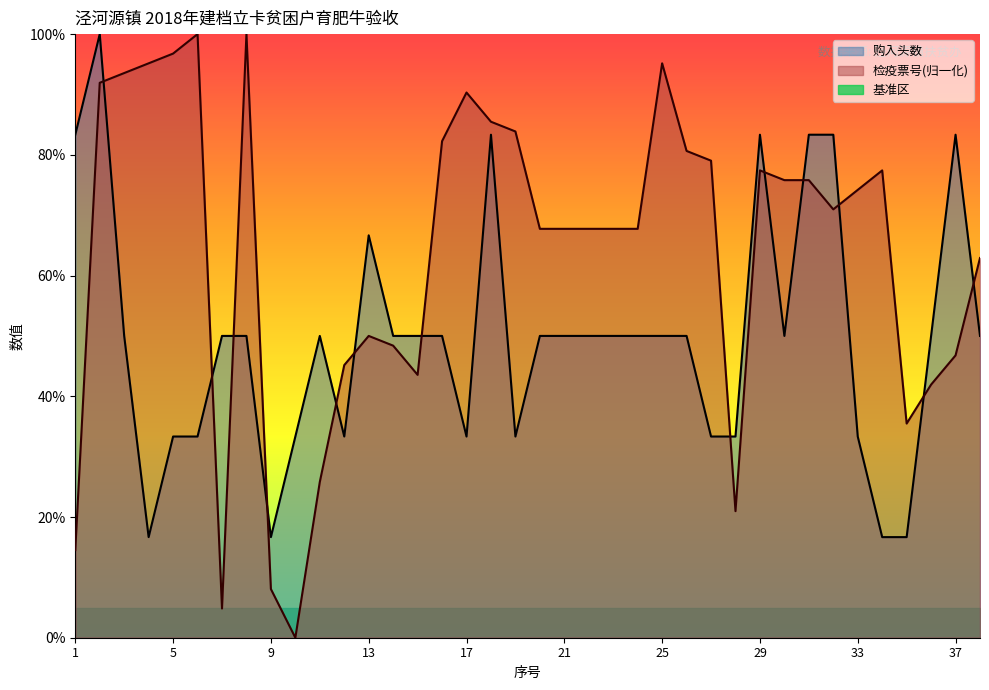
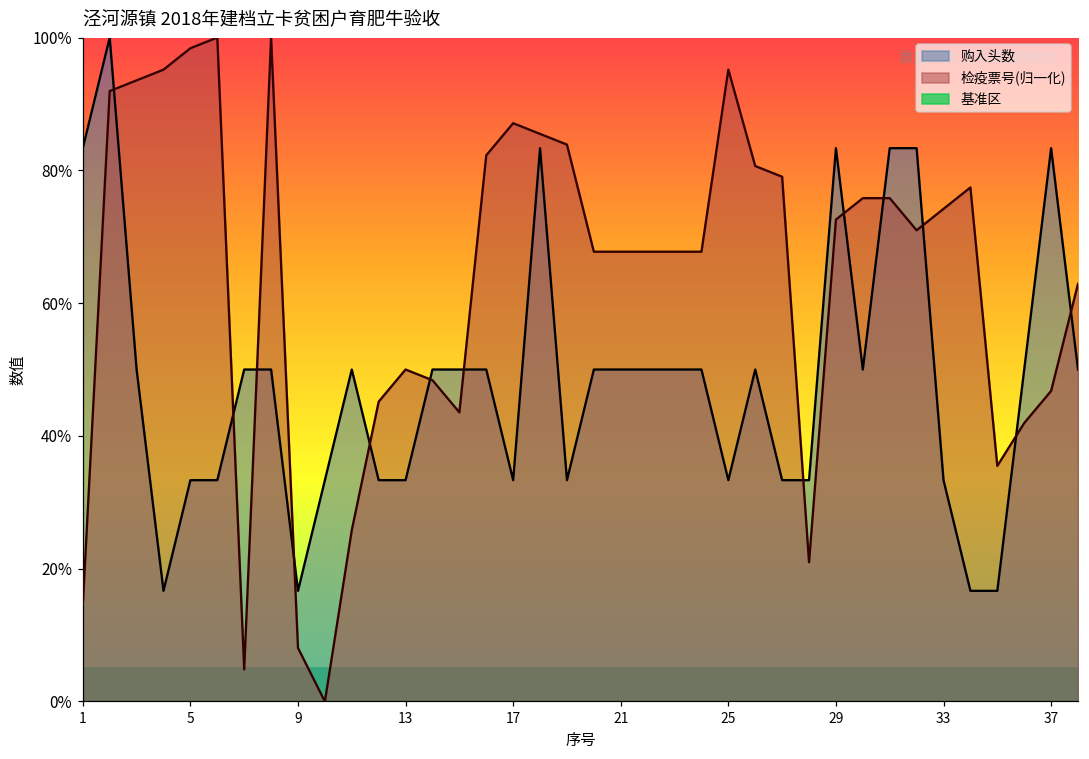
  {
    "购入头数": {
      "1": "83%",
      "5": "33%",
      "9": "17%",
-     "13": "67%",
+     "13": "33%",
      "17": "33%",
      "21": "50%",
-     "25": "50%",
+     "25": "33%",
      "29": "83%",
      "33": "33%",
      "37": "83%"
    },
    "检疫票号(归一化)": {
      "1": "15%",
-     "5": "97%",
+     "5": "98%",
      "9": "8%",
      "13": "50%",
-     "17": "90%",
+     "17": "87%",
      "21": "68%",
      "25": "95%",
-     "29": "77%",
+     "29": "73%",
      "33": "74%",
      "37": "47%"
    },
    "基准区": {
      "1": "5%",
      "5": "5%",
      "9": "5%",
      "13": "5%",
      "17": "5%",
      "21": "5%",
      "25": "5%",
      "29": "5%",
      "33": "5%",
      "37": "5%"
    }
  }
